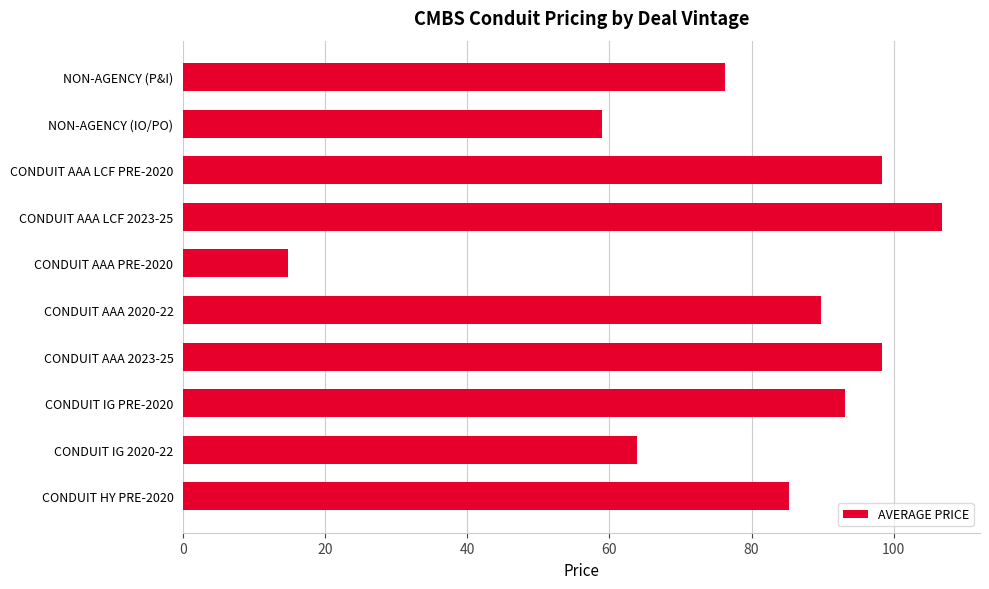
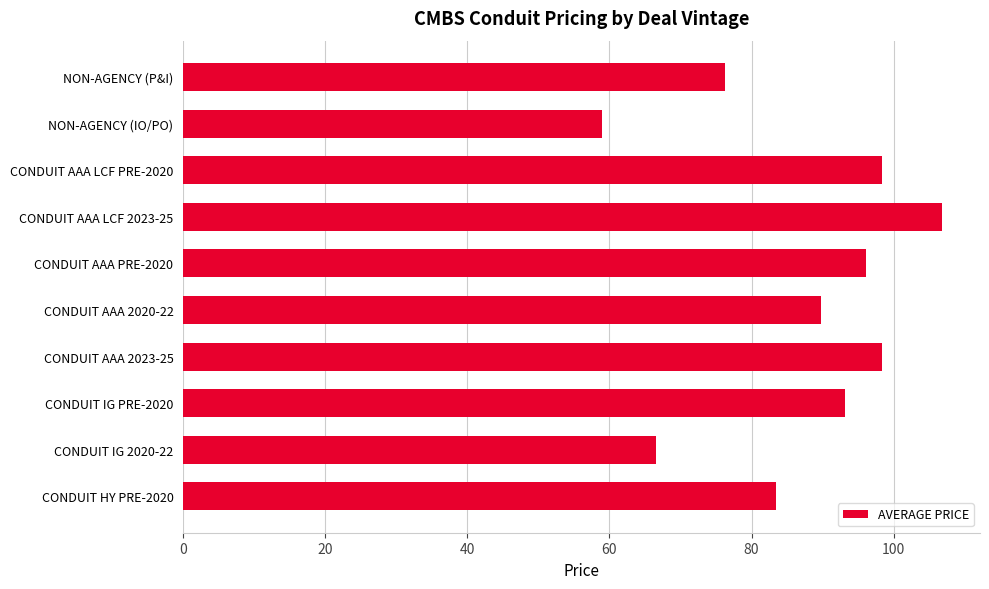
  {
    "NON-AGENCY (P&I)": 76,
    "NON-AGENCY (IO/PO)": 59,
    "CONDUIT AAA LCF PRE-2020": 98,
    "CONDUIT AAA LCF 2023-25": 107,
-   "CONDUIT AAA PRE-2020": 15,
+   "CONDUIT AAA PRE-2020": 96,
    "CONDUIT AAA 2020-22": 90,
    "CONDUIT AAA 2023-25": 98,
    "CONDUIT IG PRE-2020": 93,
-   "CONDUIT IG 2020-22": 64,
-   "CONDUIT HY PRE-2020": 85
+   "CONDUIT IG 2020-22": 67,
+   "CONDUIT HY PRE-2020": 84
  }
